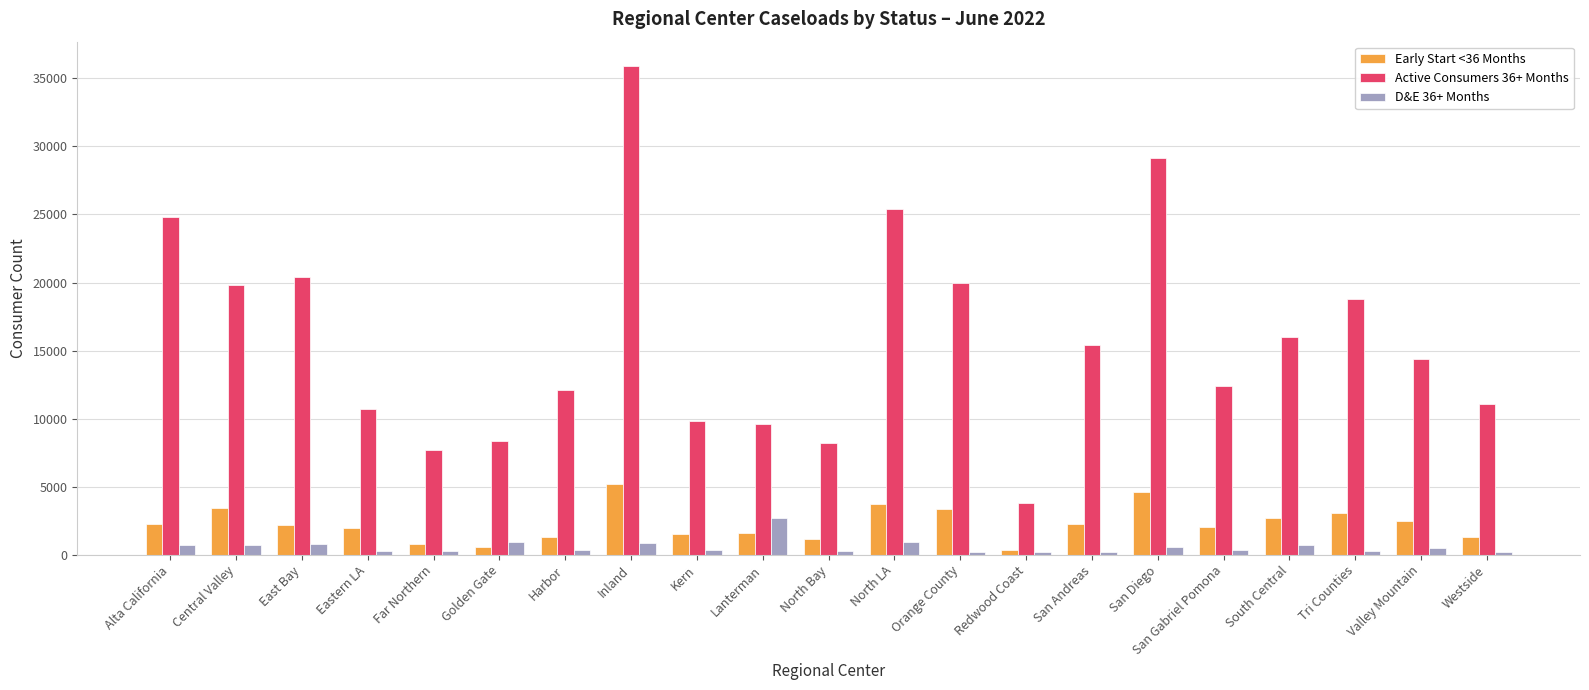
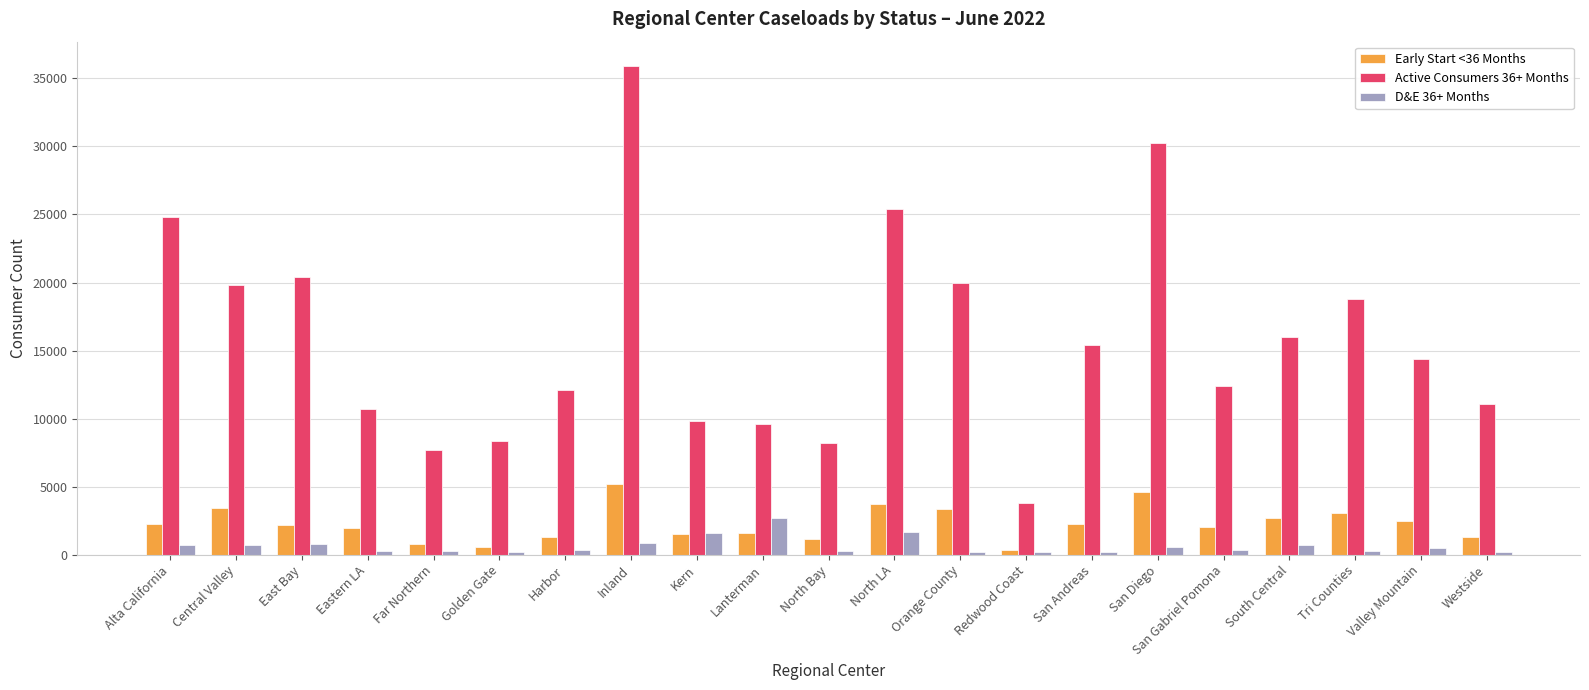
  {
    "Early Start <36 Months": {
      "Alta California": 2300,
      "Central Valley": 3400,
      "East Bay": 2200,
      "Eastern LA": 1900,
      "Far Northern": 800,
      "Golden Gate": 600,
      "Harbor": 1300,
      "Inland": 5200,
      "Kern": 1500,
      "Lanterman": 1600,
      "North Bay": 1200,
      "North LA": 3700,
      "Orange County": 3400,
      "Redwood Coast": 400,
      "San Andreas": 2300,
      "San Diego": 4600,
      "San Gabriel Pomona": 2000,
      "South Central": 2700,
      "Tri Counties": 3100,
      "Valley Mountain": 2500,
      "Westside": 1300
    },
    "Active Consumers 36+ Months": {
      "Alta California": 24800,
      "Central Valley": 19800,
      "East Bay": 20400,
      "Eastern LA": 10700,
      "Far Northern": 7700,
      "Golden Gate": 8400,
      "Harbor": 12100,
      "Inland": 35900,
      "Kern": 9800,
      "Lanterman": 9600,
      "North Bay": 8200,
      "North LA": 25400,
      "Orange County": 20000,
      "Redwood Coast": 3800,
      "San Andreas": 15400,
-     "San Diego": 29100,
+     "San Diego": 30300,
      "San Gabriel Pomona": 12400,
      "South Central": 16000,
      "Tri Counties": 18800,
      "Valley Mountain": 14400,
      "Westside": 11100
    },
    "D&E 36+ Months": {
      "Alta California": 700,
      "Central Valley": 700,
      "East Bay": 800,
      "Eastern LA": 300,
      "Far Northern": 300,
-     "Golden Gate": 900,
+     "Golden Gate": 200,
      "Harbor": 400,
      "Inland": 900,
-     "Kern": 300,
+     "Kern": 1600,
      "Lanterman": 2700,
      "North Bay": 300,
-     "North LA": 1000,
+     "North LA": 1700,
      "Orange County": 200,
      "San Andreas": 200,
      "San Diego": 600,
      "San Gabriel Pomona": 300,
      "South Central": 700,
      "Tri Counties": 200,
      "Valley Mountain": 500,
      "Westside": 200
    }
  }
